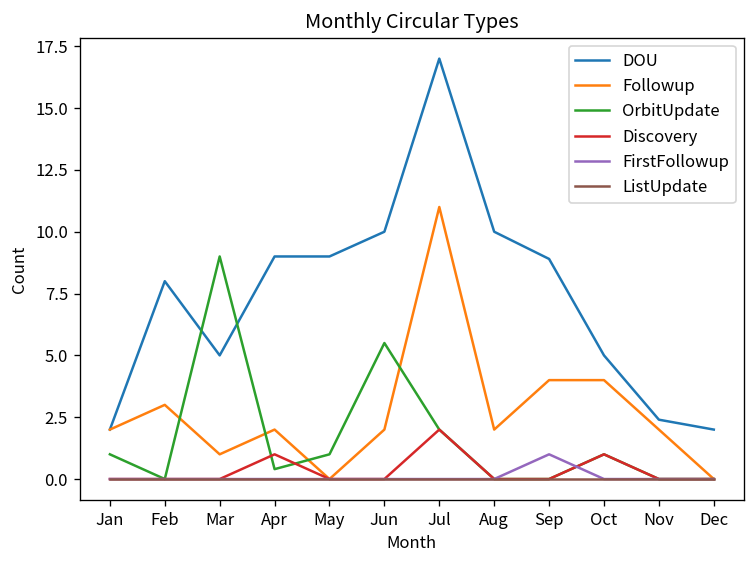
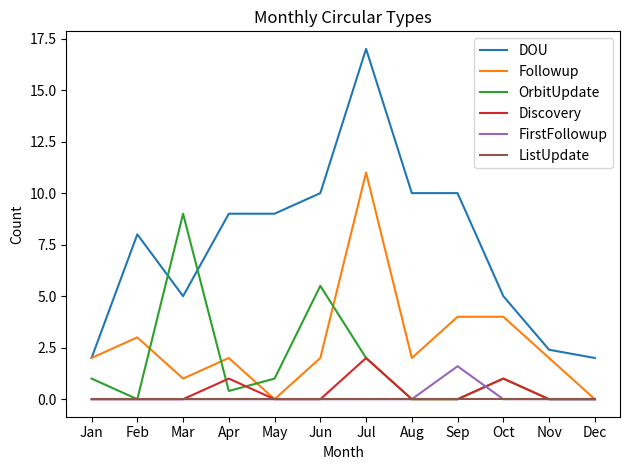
  {
    "DOU": {
      "Feb": 8.0,
      "Mar": 5.0,
      "Apr": 9.0,
      "May": 9.0,
      "Jun": 10.0,
      "Jul": 17.0,
      "Aug": 10.0,
-     "Sep": 8.9,
+     "Sep": 10.0,
      "Oct": 5.0,
      "Nov": 2.4,
      "Dec": 2.0
    },
    "Followup": {
      "Feb": 3.0,
      "Mar": 1.0,
      "Apr": 2.0,
      "Jun": 2.0,
      "Jul": 11.0,
      "Aug": 2.0,
      "Sep": 4.0,
      "Oct": 4.0,
      "Nov": 2.0
    },
    "OrbitUpdate": {
      "Jan": 1.0,
      "Mar": 9.0,
      "Apr": 0.4,
      "May": 1.0,
      "Jun": 5.5
    },
    "Discovery": {
      "Apr": 1.0
    },
    "FirstFollowup": {
-     "Sep": 1.0
+     "Sep": 1.6
    }
  }
